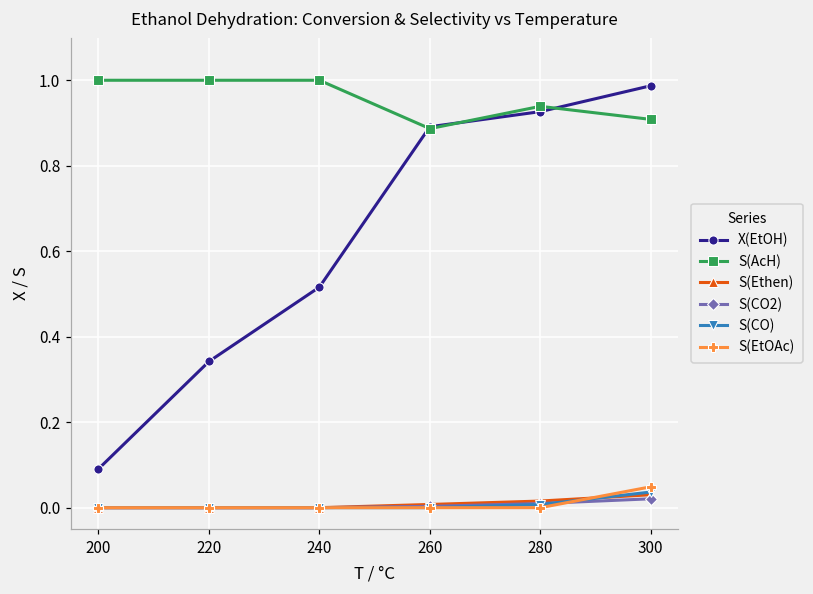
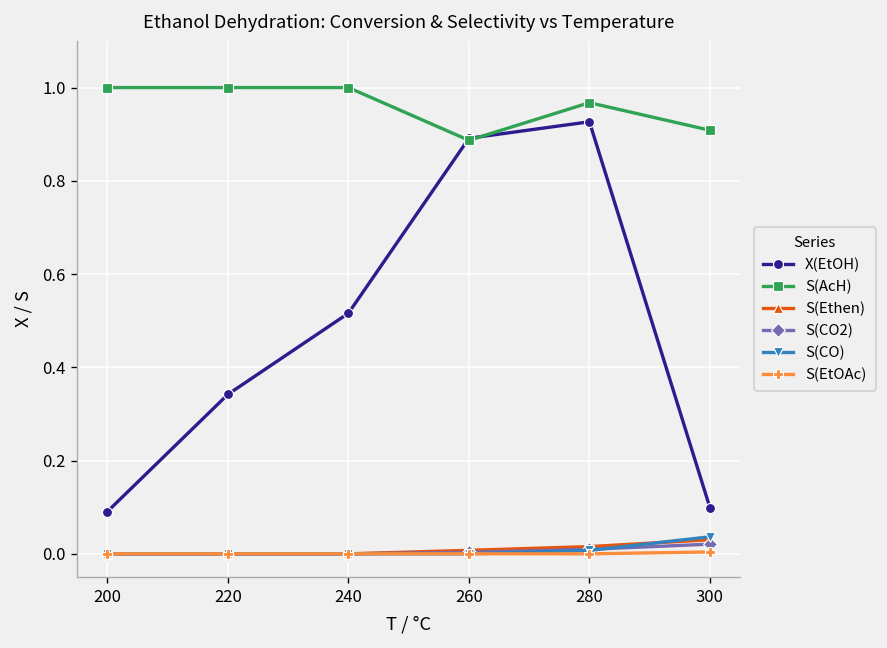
  {
    "X(EtOH)": {
      "200": 0.09,
      "220": 0.34,
      "240": 0.52,
      "280": 0.93,
-     "300": 0.99
+     "300": 0.10
    },
    "S(AcH)": {
      "200": 1.00,
      "220": 1.00,
      "240": 1.00,
-     "280": 0.94,
+     "280": 0.97,
      "300": 0.91
    },
    "S(CO2)": {
      "300": 0.02
    },
    "S(EtOAc)": {
      "280": 0.00,
-     "300": 0.05
+     "300": 0.00
    }
  }
